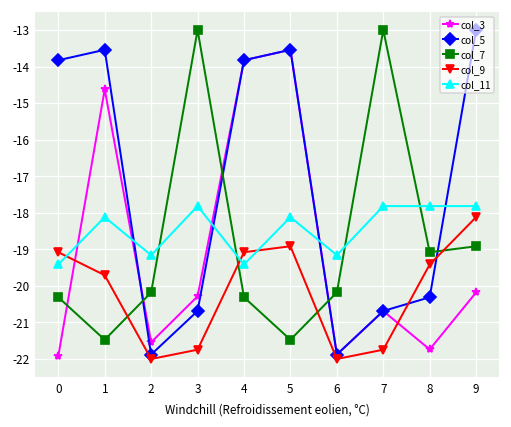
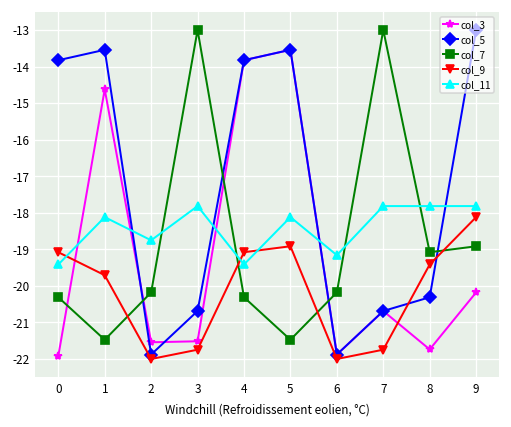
  {
    "col_3": {
      "0": -21.9,
      "1": -14.6,
      "2": -21.5,
-     "3": -20.3,
+     "3": -21.5,
      "8": -21.7,
      "9": -20.2
    },
    "col_5": {
      "0": -13.8,
      "1": -13.5,
      "2": -21.9,
      "3": -20.7,
      "8": -20.3
    },
    "col_7": {
      "0": -20.3,
      "1": -21.5,
      "2": -20.2,
      "3": -13.0,
      "4": -20.3,
      "5": -21.5,
      "6": -20.2,
      "7": -13.0,
      "8": -19.1,
      "9": -18.9
    },
    "col_9": {
      "0": -19.1,
      "1": -19.7,
      "2": -22.0,
      "3": -21.7,
      "4": -19.1,
      "5": -18.9,
      "6": -22.0,
      "7": -21.7,
      "8": -19.4,
      "9": -18.1
    },
    "col_11": {
      "0": -19.4,
      "1": -18.1,
-     "2": -19.2,
+     "2": -18.8,
      "3": -17.8,
      "4": -19.4,
      "5": -18.1,
      "6": -19.2,
      "7": -17.8,
      "8": -17.8,
      "9": -17.8
    }
  }
